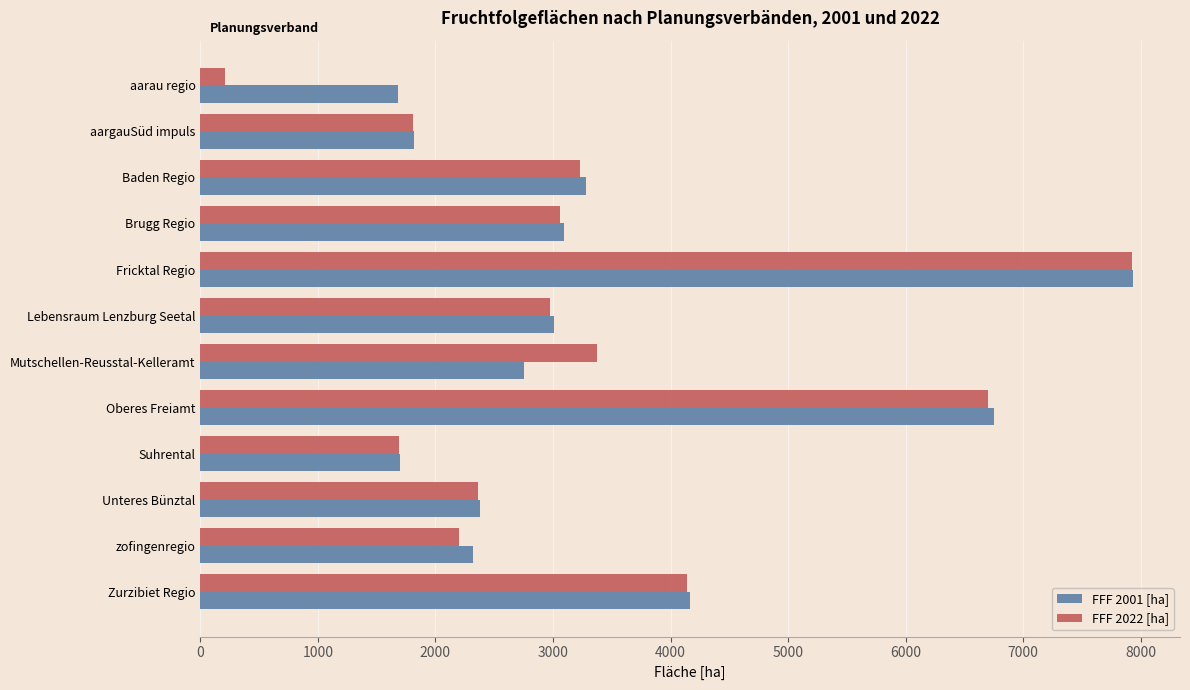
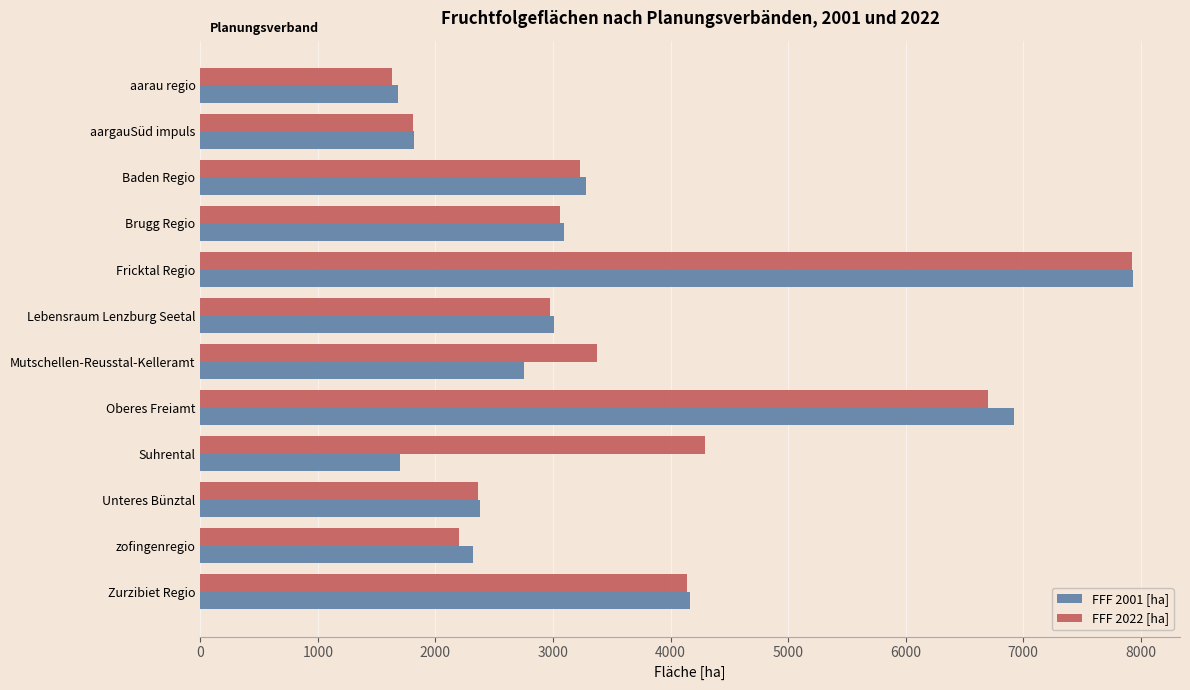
  {
    "FFF 2001 [ha]": {
      "aarau regio": 1680,
      "aargauSüd impuls": 1820,
      "Baden Regio": 3280,
      "Brugg Regio": 3100,
      "Fricktal Regio": 7940,
      "Lebensraum Lenzburg Seetal": 3010,
      "Mutschellen-Reusstal-Kelleramt": 2750,
-     "Oberes Freiamt": 6750,
+     "Oberes Freiamt": 6930,
      "Suhrental": 1700,
      "Unteres Bünztal": 2380,
      "zofingenregio": 2320,
      "Zurzibiet Regio": 4170
    },
    "FFF 2022 [ha]": {
-     "aarau regio": 210,
+     "aarau regio": 1630,
      "aargauSüd impuls": 1810,
      "Baden Regio": 3230,
      "Brugg Regio": 3060,
      "Fricktal Regio": 7920,
      "Lebensraum Lenzburg Seetal": 2980,
      "Mutschellen-Reusstal-Kelleramt": 3370,
      "Oberes Freiamt": 6700,
-     "Suhrental": 1690,
+     "Suhrental": 4290,
      "Unteres Bünztal": 2360,
      "zofingenregio": 2200,
      "Zurzibiet Regio": 4140
    }
  }
